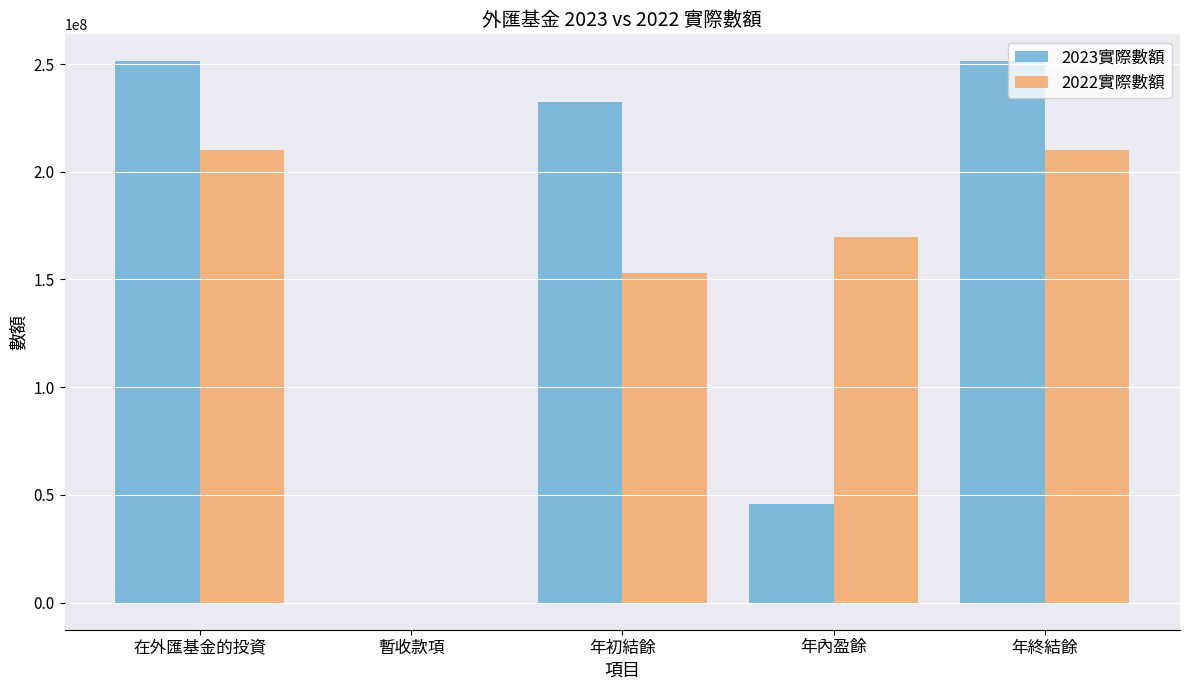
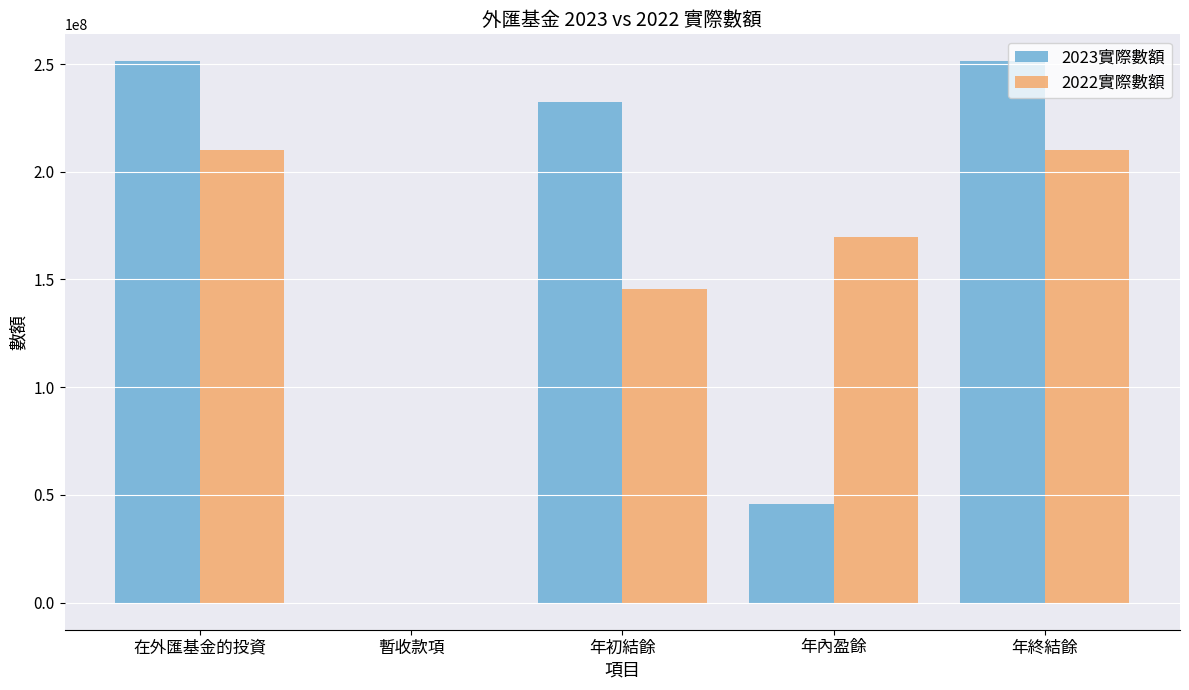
  {
    "2023實際數額": {
      "在外匯基金的投資": 251000000,
      "年初結餘": 232000000,
      "年內盈餘": 46000000,
      "年終結餘": 251000000
    },
    "2022實際數額": {
      "在外匯基金的投資": 210000000,
-     "年初結餘": 153000000,
+     "年初結餘": 145000000,
      "年內盈餘": 170000000,
      "年終結餘": 210000000
    }
  }
